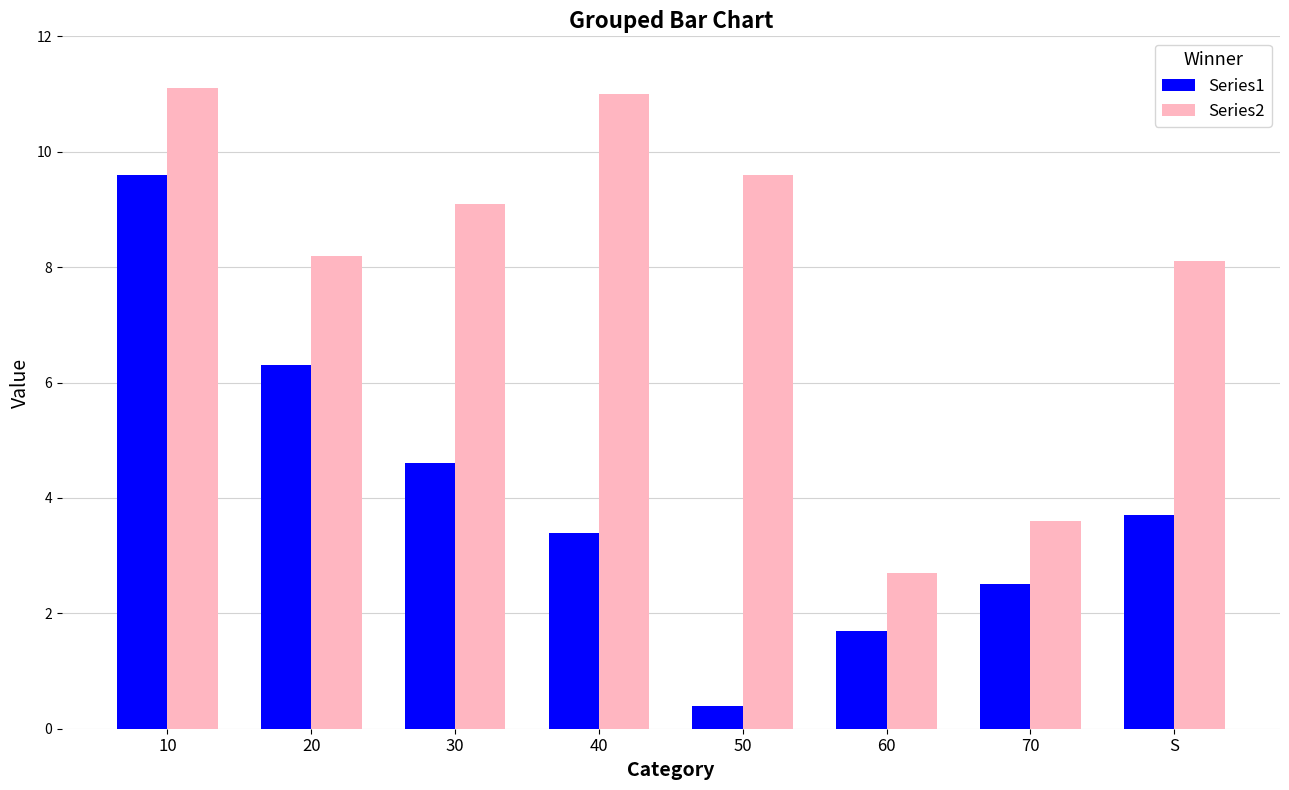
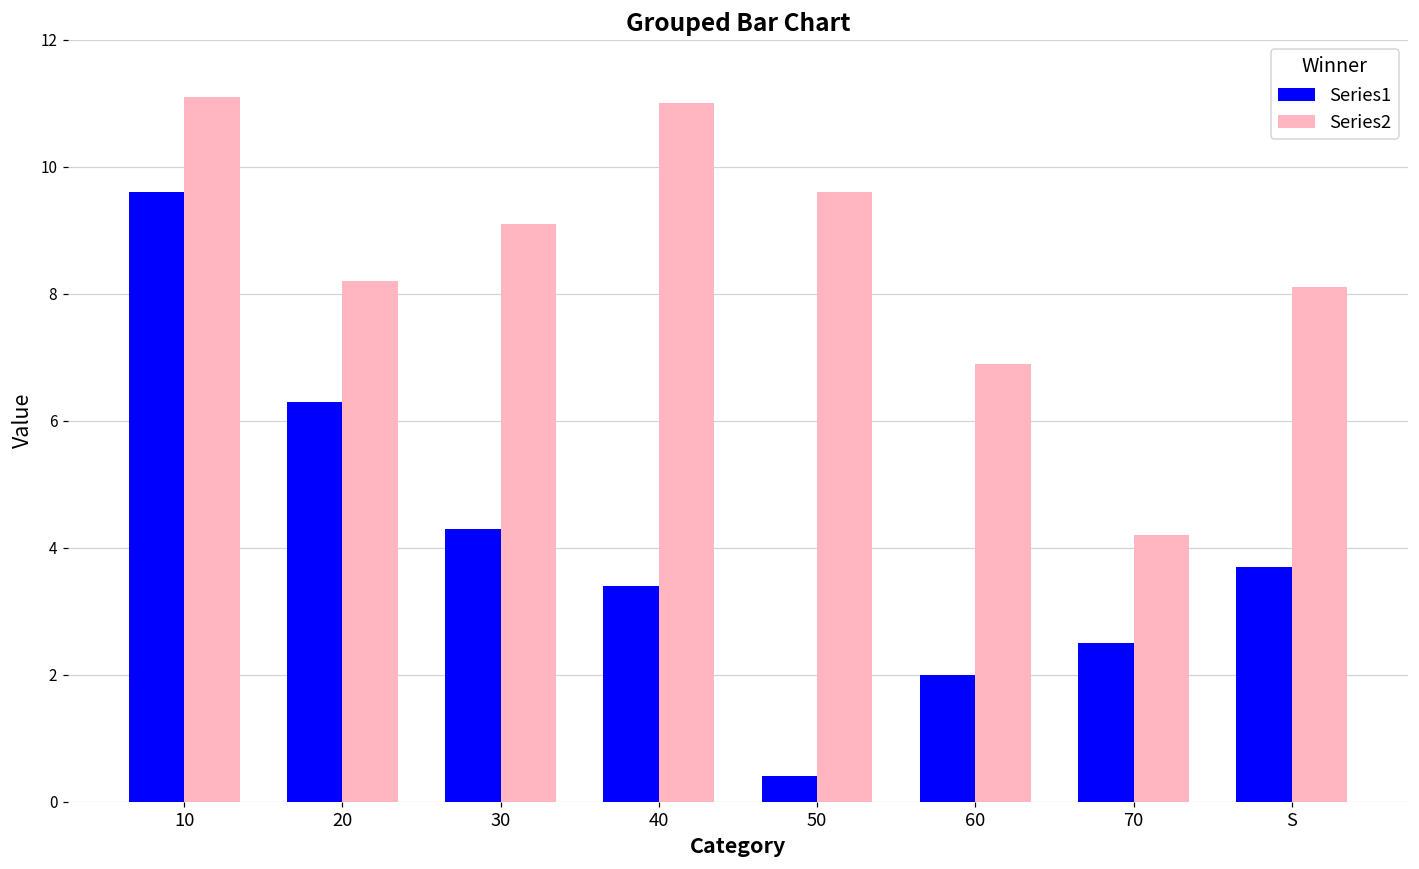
  {
    "Series1": {
      "10": 9.6,
      "20": 6.3,
-     "30": 4.6,
+     "30": 4.3,
      "40": 3.4,
      "50": 0.4,
-     "60": 1.7,
+     "60": 2.0,
      "70": 2.5,
      "S": 3.7
    },
    "Series2": {
      "10": 11.1,
      "20": 8.2,
      "30": 9.1,
      "40": 11.0,
      "50": 9.6,
-     "60": 2.7,
-     "70": 3.6,
+     "60": 6.9,
+     "70": 4.2,
      "S": 8.1
    }
  }
